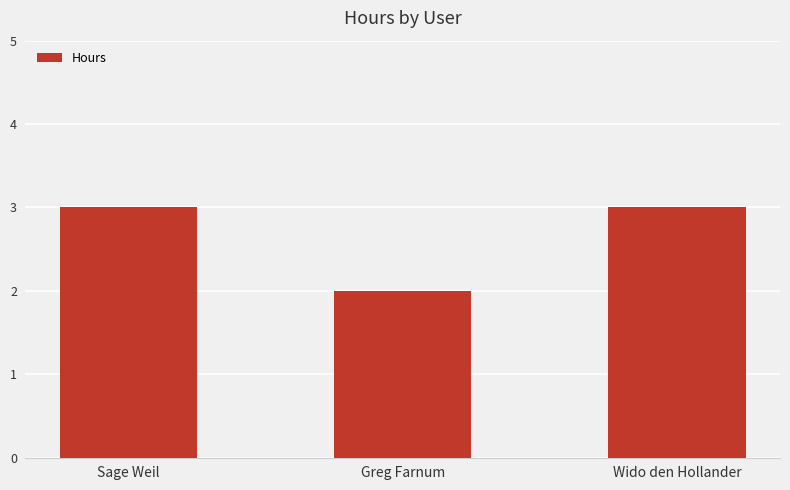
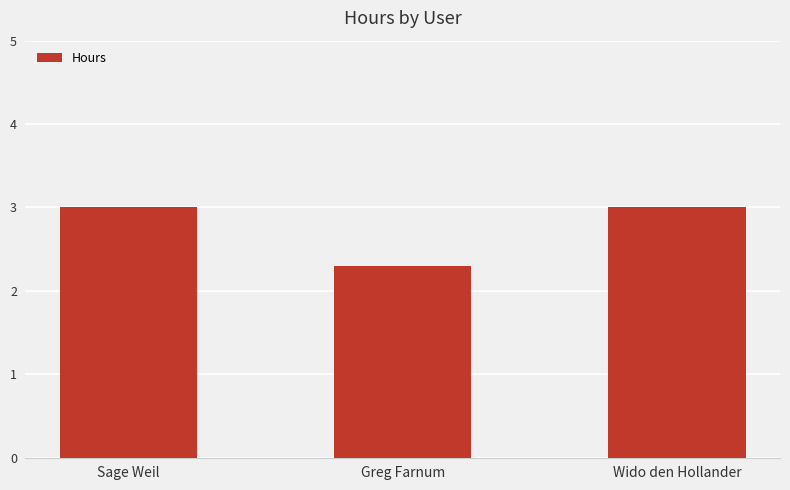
  {
    "Sage Weil": 3.0,
-   "Greg Farnum": 2.0,
+   "Greg Farnum": 2.3,
    "Wido den Hollander": 3.0
  }
